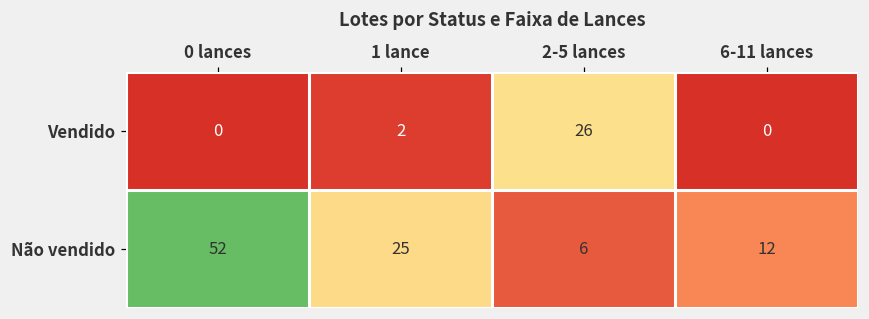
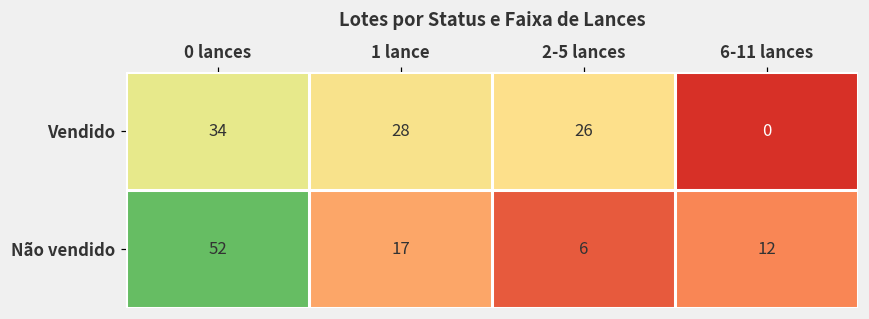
  {
    "Vendido": {
-     "0 lances": 0,
-     "1 lance": 2,
+     "0 lances": 34,
+     "1 lance": 28,
      "2-5 lances": 26,
      "6-11 lances": 0
    },
    "Não vendido": {
      "0 lances": 52,
-     "1 lance": 25,
+     "1 lance": 17,
      "2-5 lances": 6,
      "6-11 lances": 12
    }
  }
